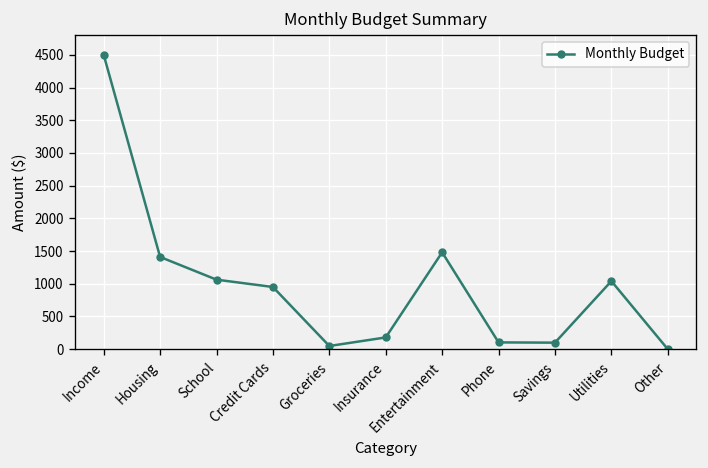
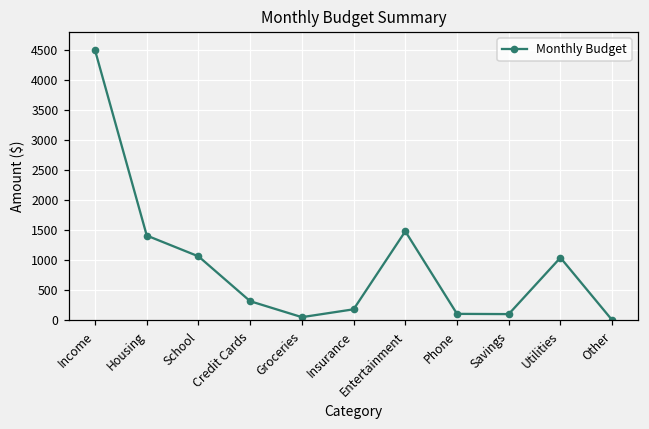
  {
    "Income": 4500,
    "Housing": 1400,
    "School": 1100,
-   "Credit Cards": 1000,
+   "Credit Cards": 300,
    "Groceries": 0,
    "Insurance": 200,
    "Entertainment": 1500,
    "Phone": 100,
    "Savings": 100,
    "Utilities": 1000,
    "Other": 0
  }
